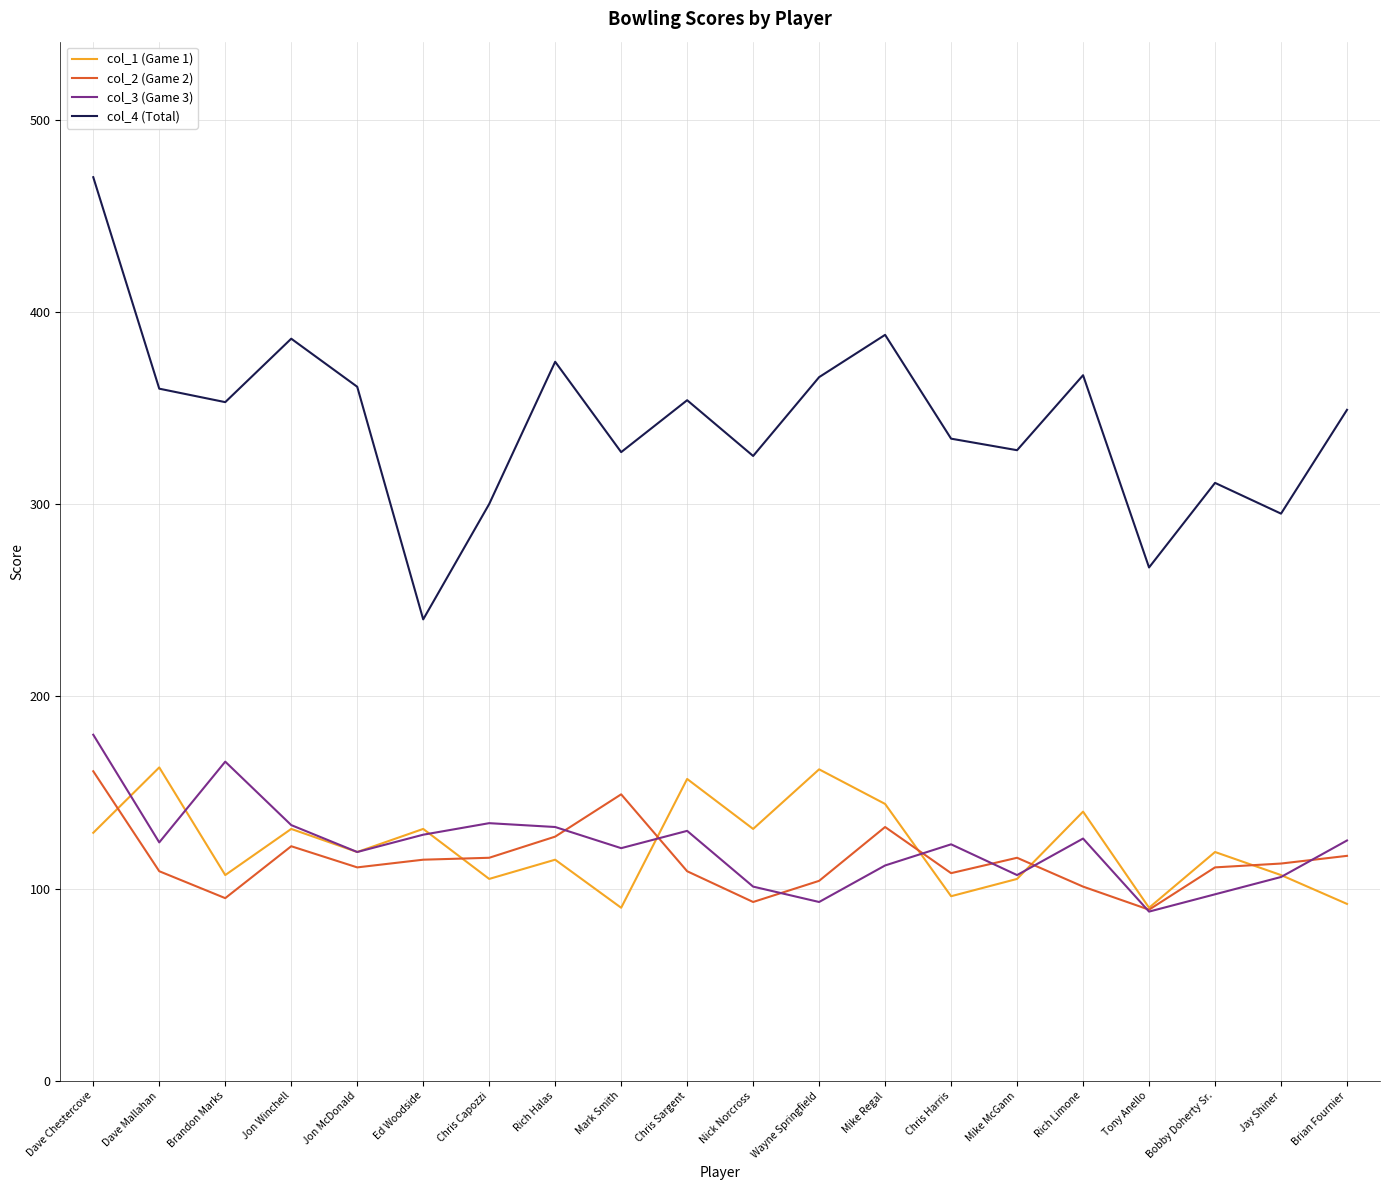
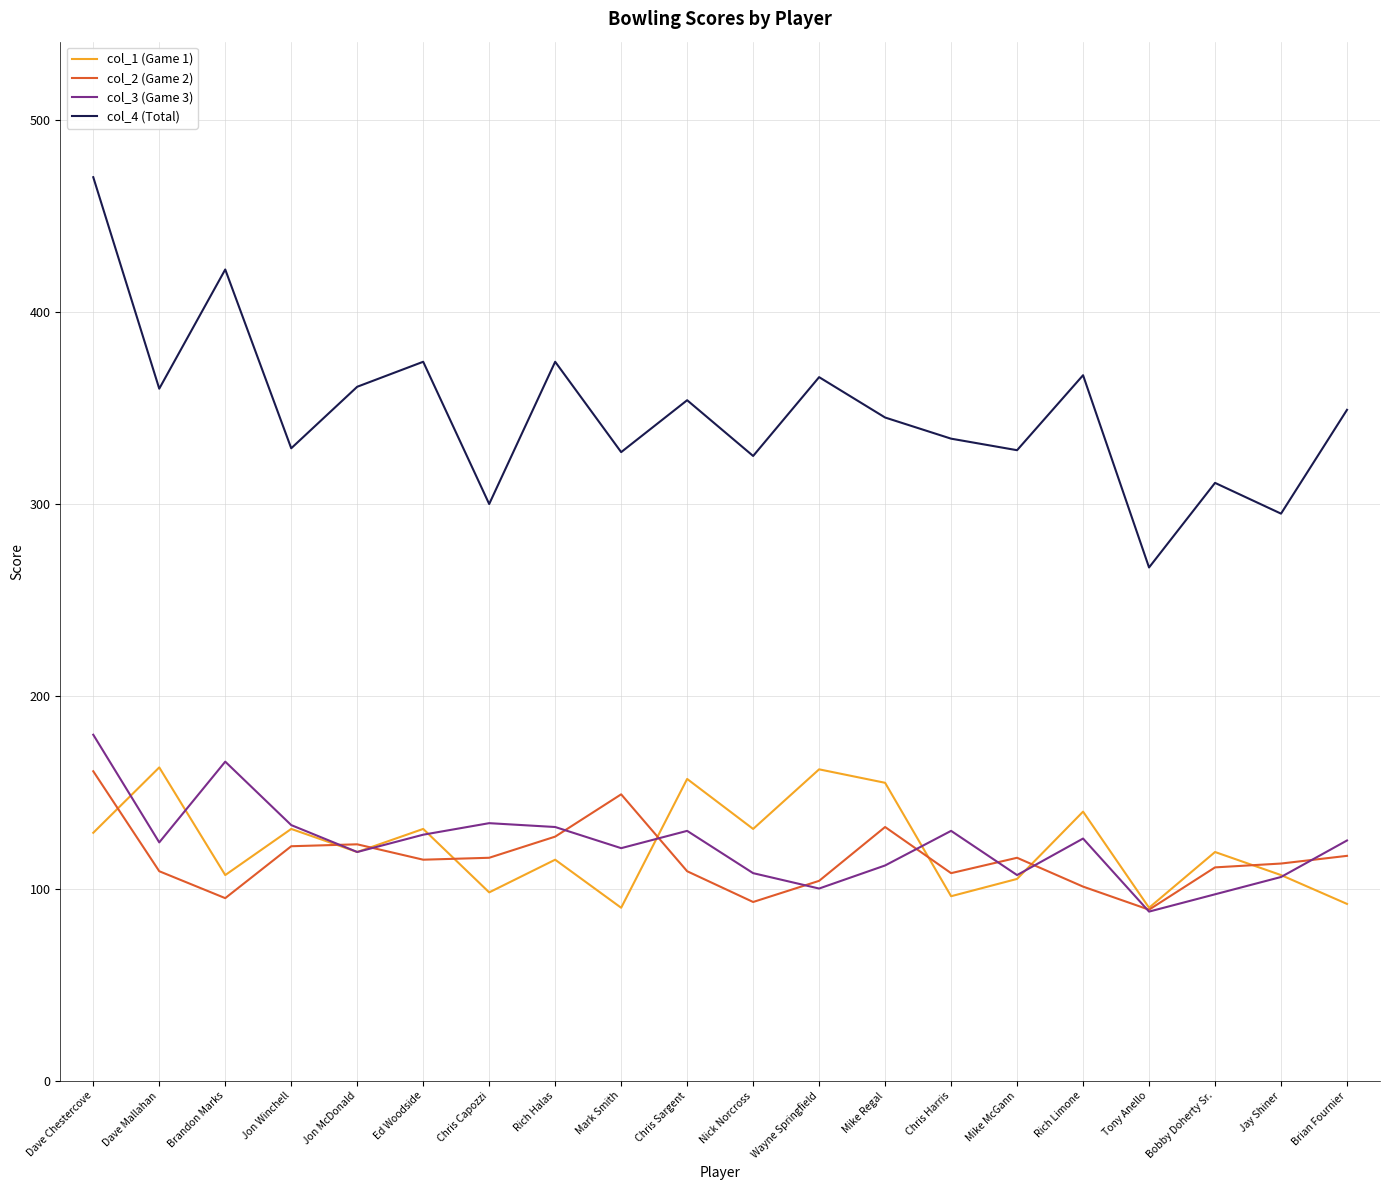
  {
    "col_1 (Game 1)": {
      "Dave Chestercove": 129,
      "Dave Mallahan": 163,
      "Brandon Marks": 107,
      "Jon Winchell": 131,
      "Ed Woodside": 131,
-     "Chris Capozzi": 105,
+     "Chris Capozzi": 98,
      "Rich Halas": 115,
      "Mark Smith": 90,
      "Chris Sargent": 157,
      "Nick Norcross": 131,
      "Wayne Springfield": 162,
-     "Mike Regal": 144,
+     "Mike Regal": 155,
      "Chris Harris": 96,
      "Mike McGann": 105,
      "Rich Limone": 140,
      "Bobby Doherty Sr.": 119,
      "Brian Fournier": 92
    },
    "col_2 (Game 2)": {
      "Dave Chestercove": 161,
      "Dave Mallahan": 109,
      "Brandon Marks": 95,
      "Jon Winchell": 122,
-     "Jon McDonald": 111,
+     "Jon McDonald": 123,
      "Ed Woodside": 115,
      "Chris Capozzi": 116,
      "Rich Halas": 127,
      "Mark Smith": 149,
      "Chris Sargent": 109,
      "Nick Norcross": 93,
      "Wayne Springfield": 104,
      "Mike Regal": 132,
      "Chris Harris": 108,
      "Mike McGann": 116,
      "Rich Limone": 101,
      "Bobby Doherty Sr.": 111,
      "Jay Shiner": 113,
      "Brian Fournier": 117
    },
    "col_3 (Game 3)": {
      "Dave Chestercove": 180,
      "Dave Mallahan": 124,
      "Brandon Marks": 166,
      "Jon Winchell": 133,
      "Ed Woodside": 128,
      "Chris Capozzi": 134,
      "Rich Halas": 132,
      "Mark Smith": 121,
      "Chris Sargent": 130,
-     "Nick Norcross": 101,
-     "Wayne Springfield": 93,
+     "Nick Norcross": 108,
+     "Wayne Springfield": 100,
      "Mike Regal": 112,
-     "Chris Harris": 123,
+     "Chris Harris": 130,
      "Mike McGann": 107,
      "Rich Limone": 126,
      "Bobby Doherty Sr.": 97,
      "Brian Fournier": 125
    },
    "col_4 (Total)": {
      "Dave Chestercove": 470,
      "Dave Mallahan": 360,
-     "Brandon Marks": 353,
-     "Jon Winchell": 386,
+     "Brandon Marks": 422,
+     "Jon Winchell": 329,
      "Jon McDonald": 361,
-     "Ed Woodside": 240,
+     "Ed Woodside": 374,
      "Chris Capozzi": 300,
      "Rich Halas": 374,
      "Mark Smith": 327,
      "Chris Sargent": 354,
      "Nick Norcross": 325,
      "Wayne Springfield": 366,
-     "Mike Regal": 388,
+     "Mike Regal": 345,
      "Chris Harris": 334,
      "Mike McGann": 328,
      "Rich Limone": 367,
      "Tony Anello": 267,
      "Bobby Doherty Sr.": 311,
      "Jay Shiner": 295,
      "Brian Fournier": 349
    }
  }
